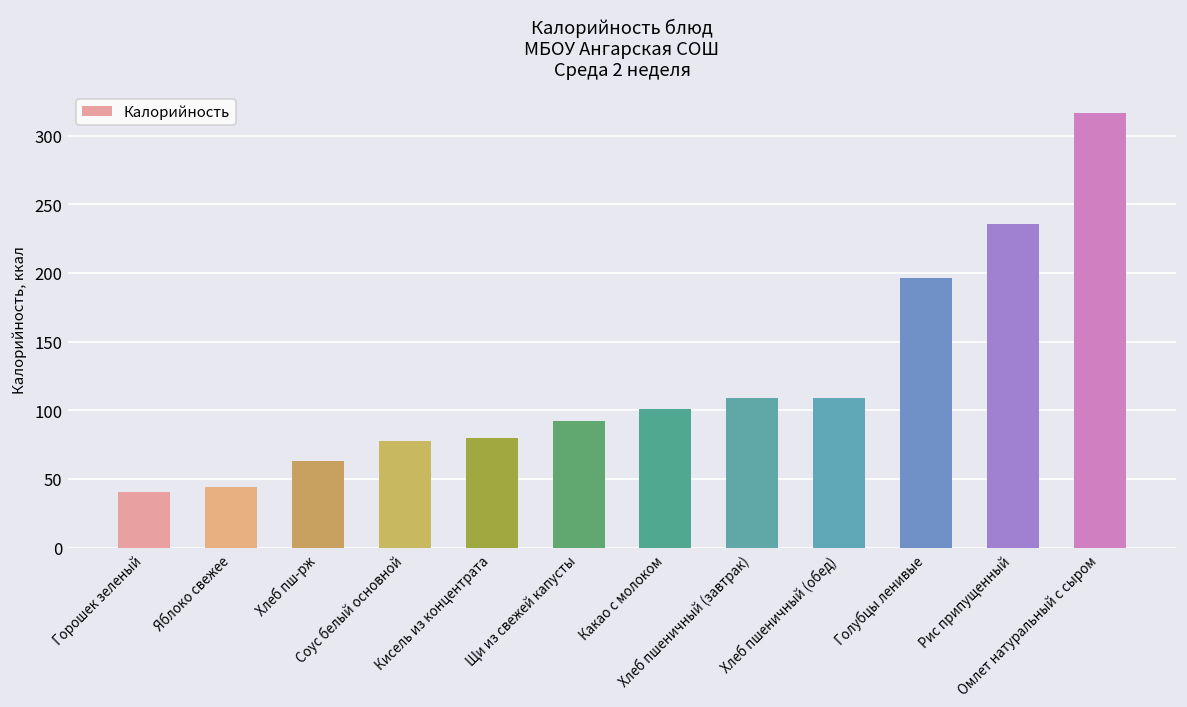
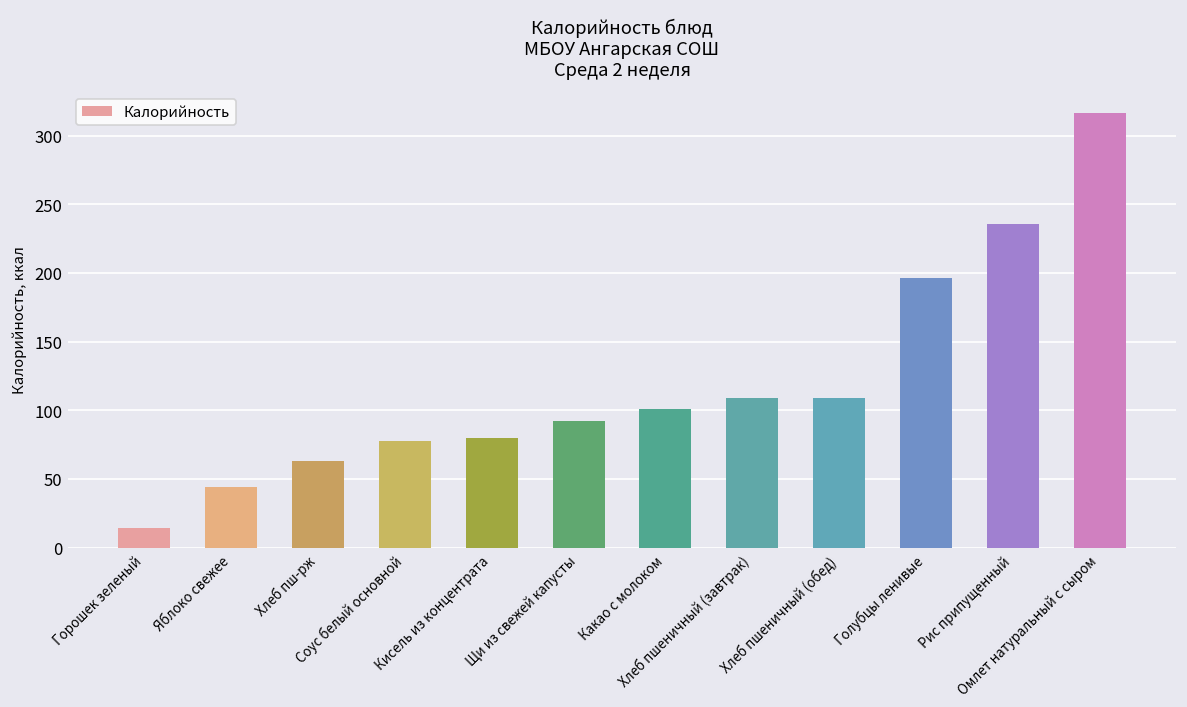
  {
-   "Горошек зеленый": 40,
+   "Горошек зеленый": 15,
    "Яблоко свежее": 44,
    "Хлеб пш-рж": 63,
    "Соус белый основной": 77,
    "Кисель из концентрата": 80,
    "Щи из свежей капусты": 92,
    "Какао с молоком": 101,
    "Хлеб пшеничный (завтрак)": 109,
    "Хлеб пшеничный (обед)": 109,
    "Голубцы ленивые": 196,
    "Рис припущенный": 236,
    "Омлет натуральный с сыром": 317
  }
